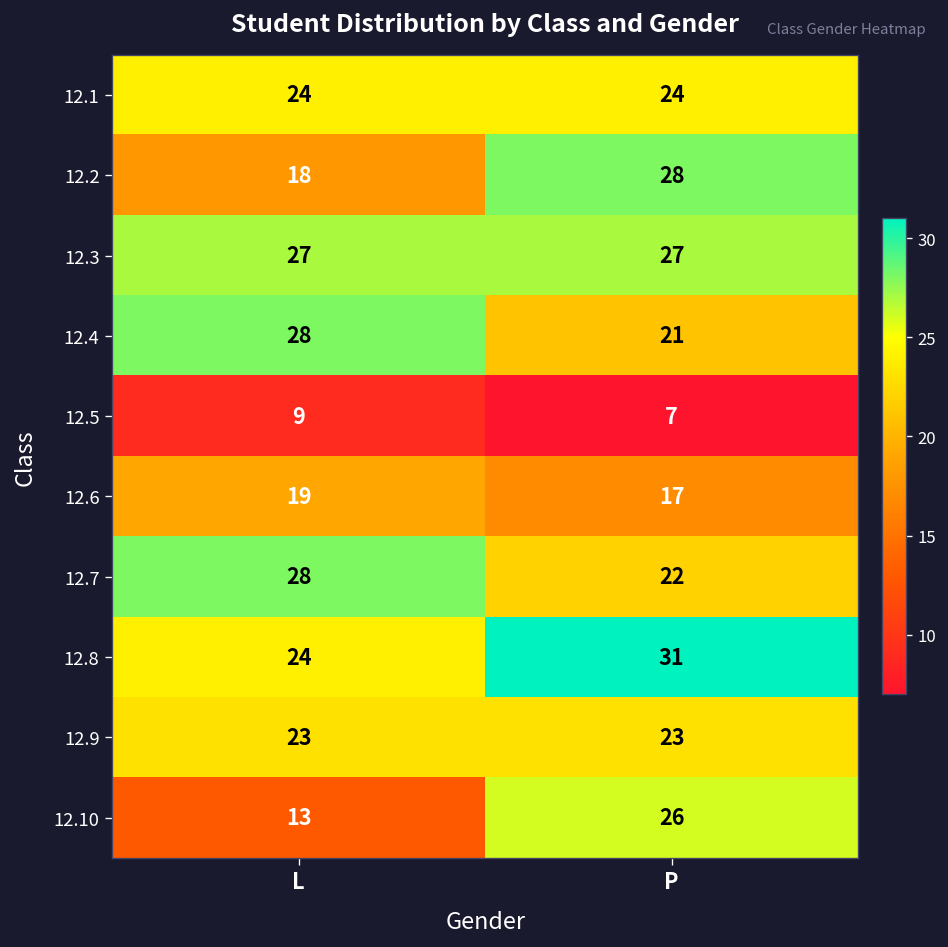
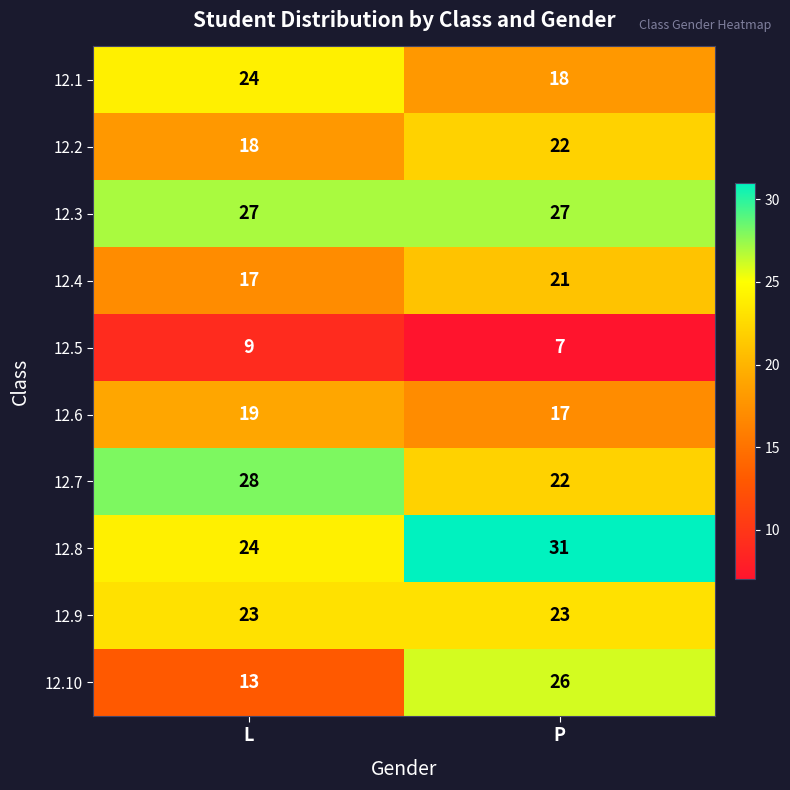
  {
    "12.1": {
      "L": 24,
-     "P": 24
+     "P": 18
    },
    "12.2": {
      "L": 18,
-     "P": 28
+     "P": 22
    },
    "12.3": {
      "L": 27,
      "P": 27
    },
    "12.4": {
-     "L": 28,
+     "L": 17,
      "P": 21
    },
    "12.5": {
      "L": 9,
      "P": 7
    },
    "12.6": {
      "L": 19,
      "P": 17
    },
    "12.7": {
      "L": 28,
      "P": 22
    },
    "12.8": {
      "L": 24,
      "P": 31
    },
    "12.9": {
      "L": 23,
      "P": 23
    },
    "12.10": {
      "L": 13,
      "P": 26
    }
  }
